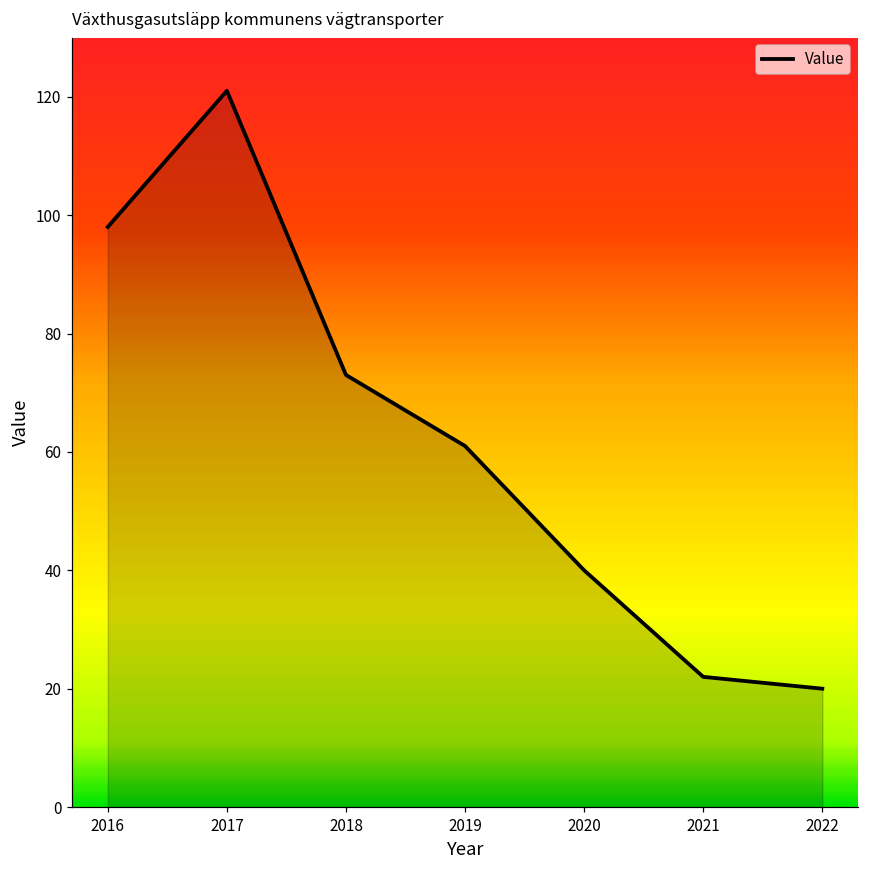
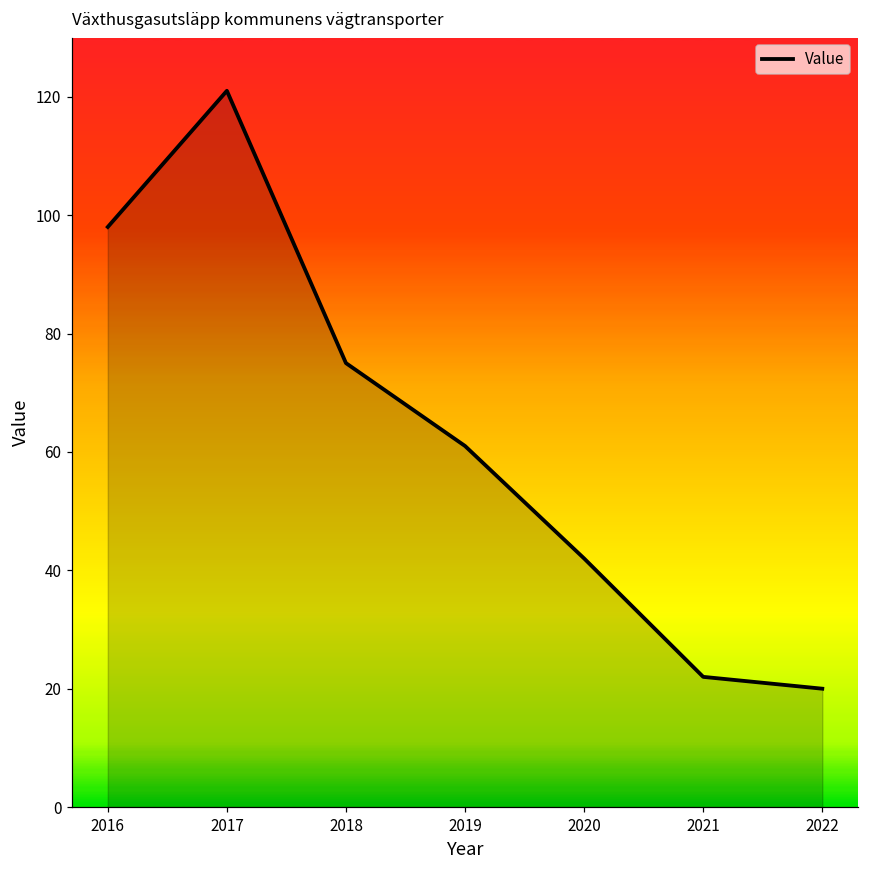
  {
    "2016": 98,
    "2017": 121,
-   "2018": 73,
+   "2018": 75,
    "2019": 61,
-   "2020": 40,
+   "2020": 42,
    "2021": 22,
    "2022": 20
  }
